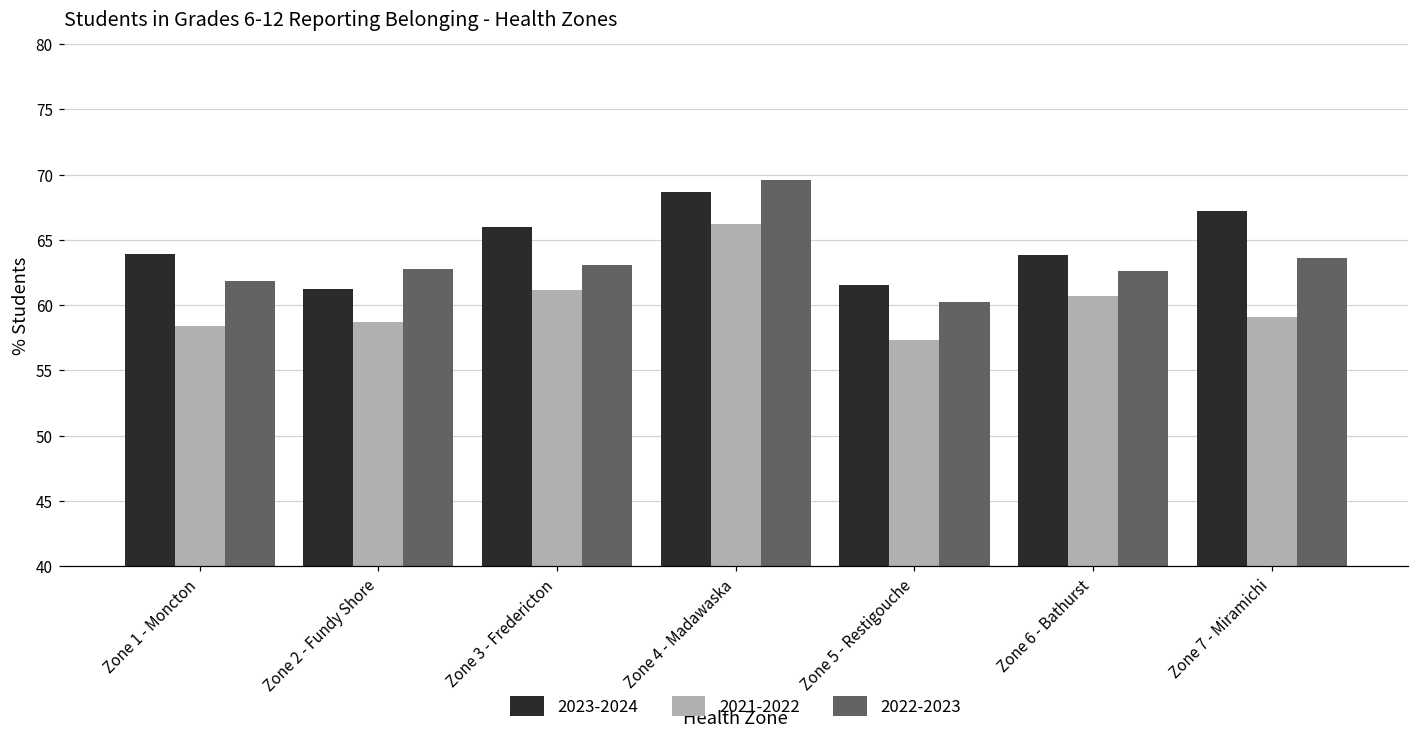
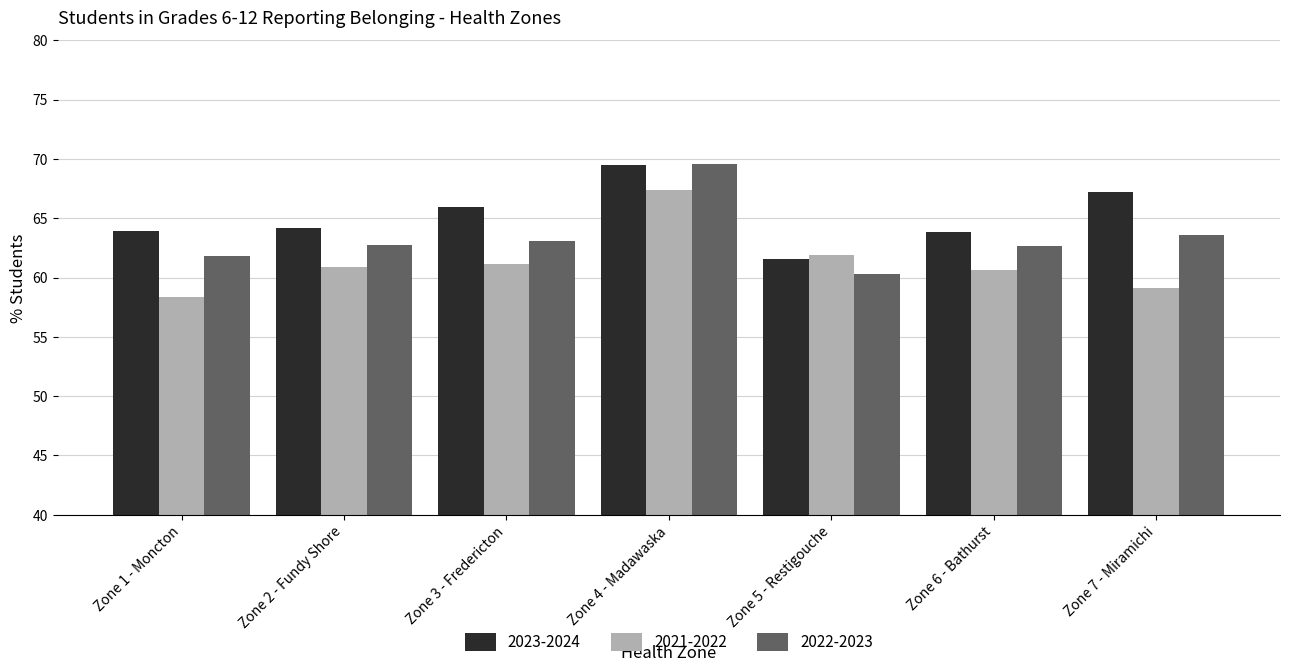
  {
    "2023-2024": {
      "Zone 1 - Moncton": 63.9,
-     "Zone 2 - Fundy Shore": 61.3,
+     "Zone 2 - Fundy Shore": 64.2,
      "Zone 3 - Fredericton": 66.0,
-     "Zone 4 - Madawaska": 68.7,
+     "Zone 4 - Madawaska": 69.5,
      "Zone 5 - Restigouche": 61.5,
      "Zone 6 - Bathurst": 63.8,
      "Zone 7 - Miramichi": 67.2
    },
    "2021-2022": {
      "Zone 1 - Moncton": 58.4,
-     "Zone 2 - Fundy Shore": 58.7,
+     "Zone 2 - Fundy Shore": 60.9,
      "Zone 3 - Fredericton": 61.2,
-     "Zone 4 - Madawaska": 66.2,
-     "Zone 5 - Restigouche": 57.3,
+     "Zone 4 - Madawaska": 67.4,
+     "Zone 5 - Restigouche": 61.9,
      "Zone 6 - Bathurst": 60.7,
      "Zone 7 - Miramichi": 59.1
    },
    "2022-2023": {
      "Zone 1 - Moncton": 61.8,
      "Zone 2 - Fundy Shore": 62.8,
      "Zone 3 - Fredericton": 63.1,
      "Zone 4 - Madawaska": 69.6,
      "Zone 5 - Restigouche": 60.3,
      "Zone 6 - Bathurst": 62.6,
      "Zone 7 - Miramichi": 63.6
    }
  }
